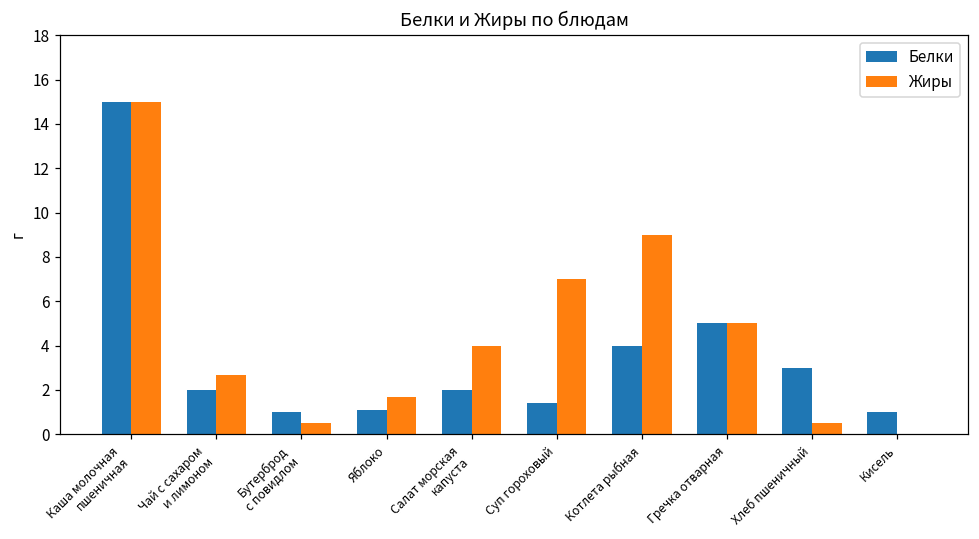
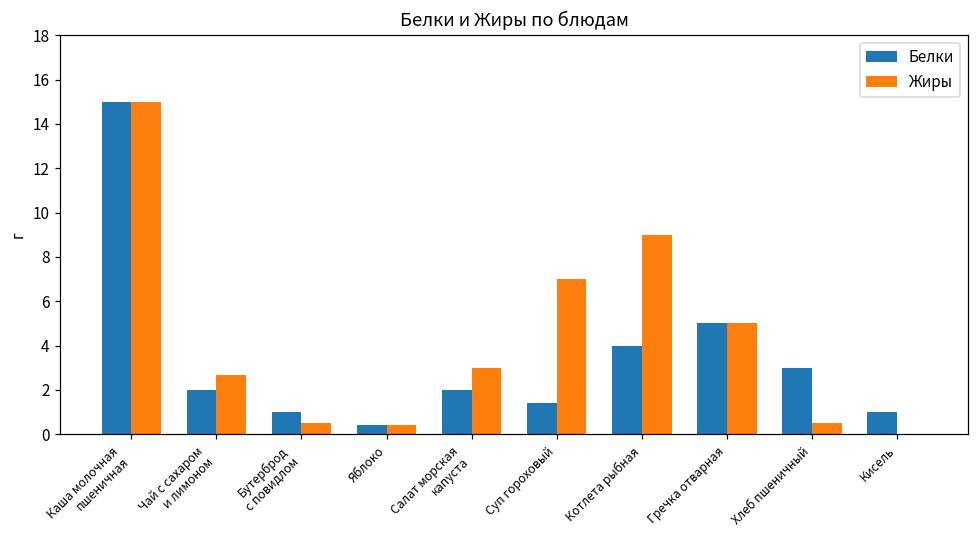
  {
    "Белки": {
      "Каша молочная пшеничная": 15.0,
      "Чай с сахаром и лимоном": 2.0,
      "Бутерброд с повидлом": 1.0,
-     "Яблоко": 1.1,
+     "Яблоко": 0.4,
      "Салат морская капуста": 2.0,
      "Суп гороховый": 1.4,
      "Котлета рыбная": 4.0,
      "Гречка отварная": 5.0,
      "Хлеб пшеничный": 3.0,
      "Кисель": 1.0
    },
    "Жиры": {
      "Каша молочная пшеничная": 15.0,
      "Чай с сахаром и лимоном": 2.7,
      "Бутерброд с повидлом": 0.5,
-     "Яблоко": 1.7,
-     "Салат морская капуста": 4,
+     "Яблоко": 0.4,
+     "Салат морская капуста": 3,
      "Суп гороховый": 7.0,
      "Котлета рыбная": 9.0,
      "Гречка отварная": 5.0,
      "Хлеб пшеничный": 0.5,
      "Кисель": 0.0
    }
  }
